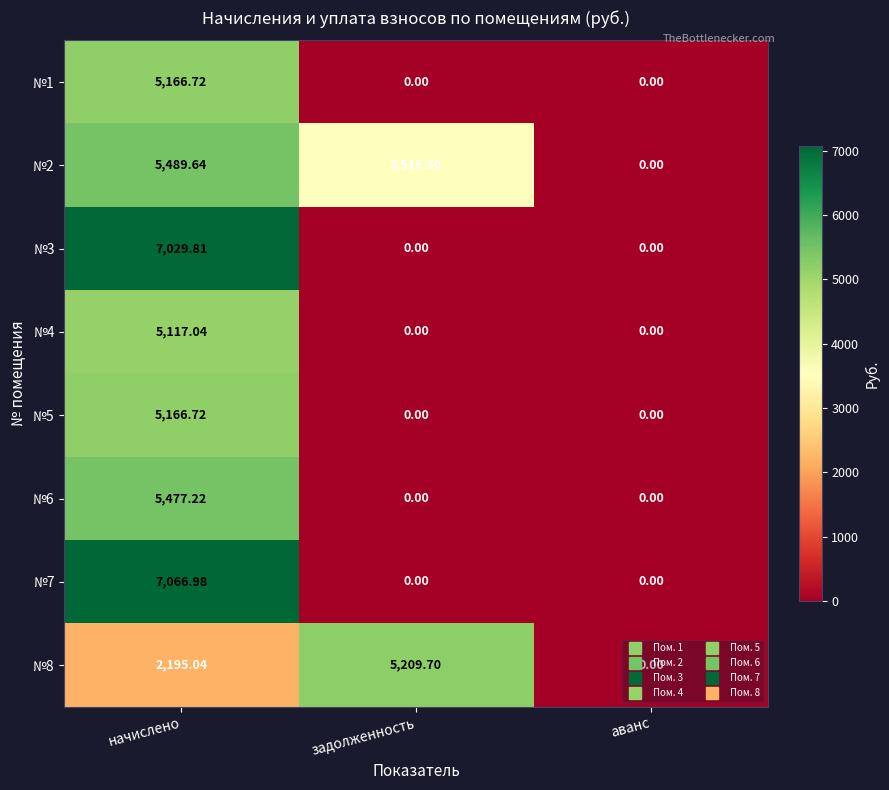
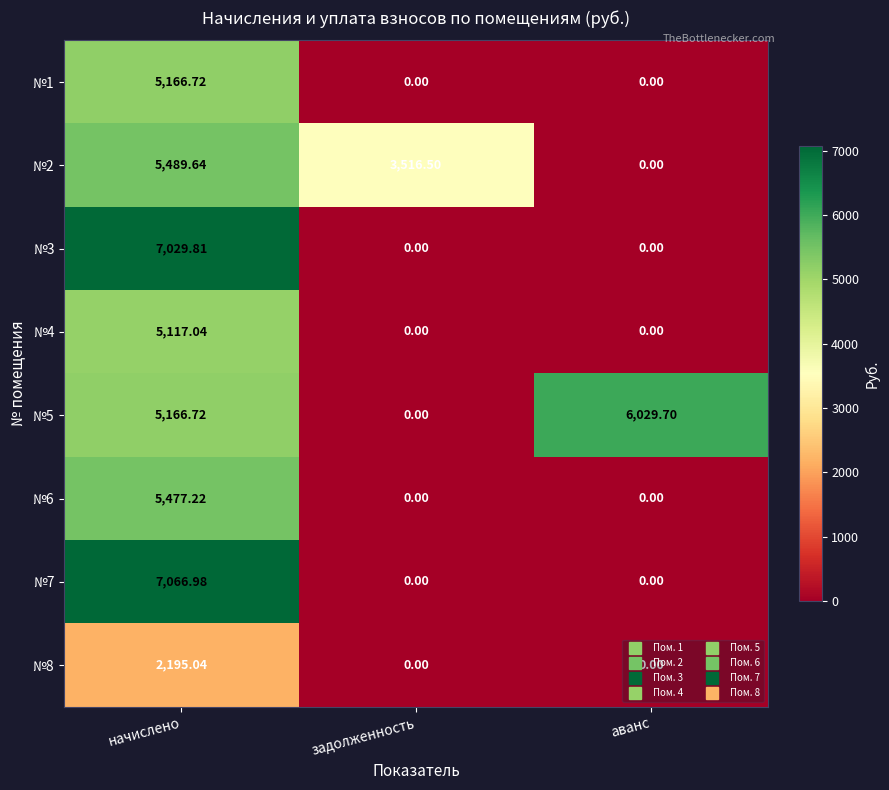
  {
    "№1": {
      "начислено": "5,166.72",
      "задолженность": "0.00",
      "аванс": "0.00"
    },
    "№2": {
      "начислено": "5,489.64",
      "задолженность": "3,516.50",
      "аванс": "0.00"
    },
    "№3": {
      "начислено": "7,029.81",
      "задолженность": "0.00",
      "аванс": "0.00"
    },
    "№4": {
      "начислено": "5,117.04",
      "задолженность": "0.00",
      "аванс": "0.00"
    },
    "№5": {
      "начислено": "5,166.72",
      "задолженность": "0.00",
-     "аванс": "0.00"
+     "аванс": "6,029.70"
    },
    "№6": {
      "начислено": "5,477.22",
      "задолженность": "0.00",
      "аванс": "0.00"
    },
    "№7": {
      "начислено": "7,066.98",
      "задолженность": "0.00",
      "аванс": "0.00"
    },
    "№8": {
      "начислено": "2,195.04",
-     "задолженность": "5,209.70"
+     "задолженность": "0.00"
    }
  }
